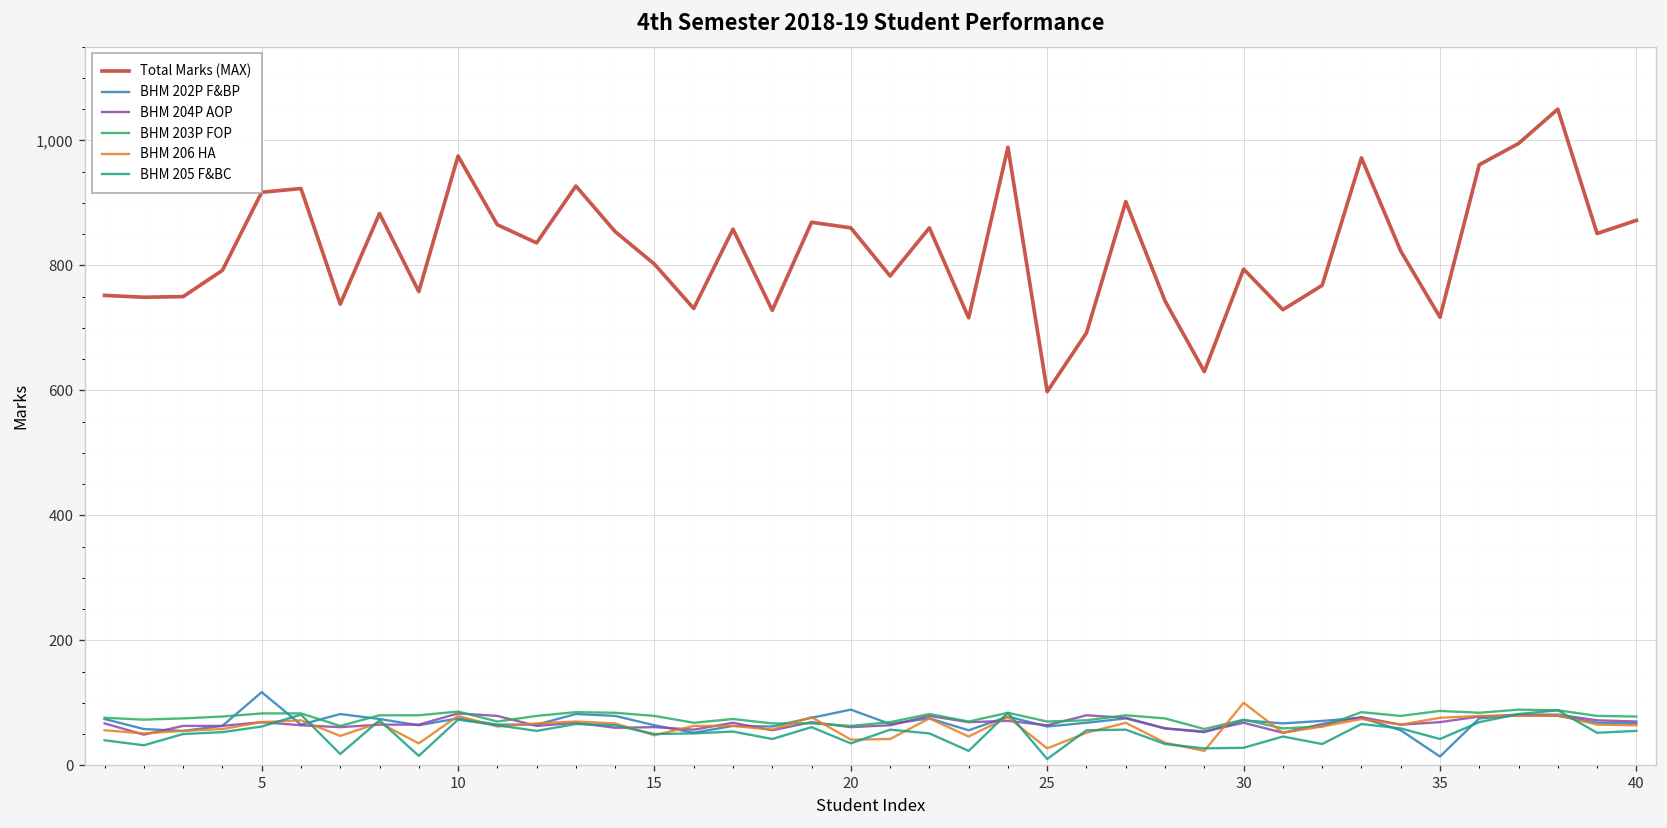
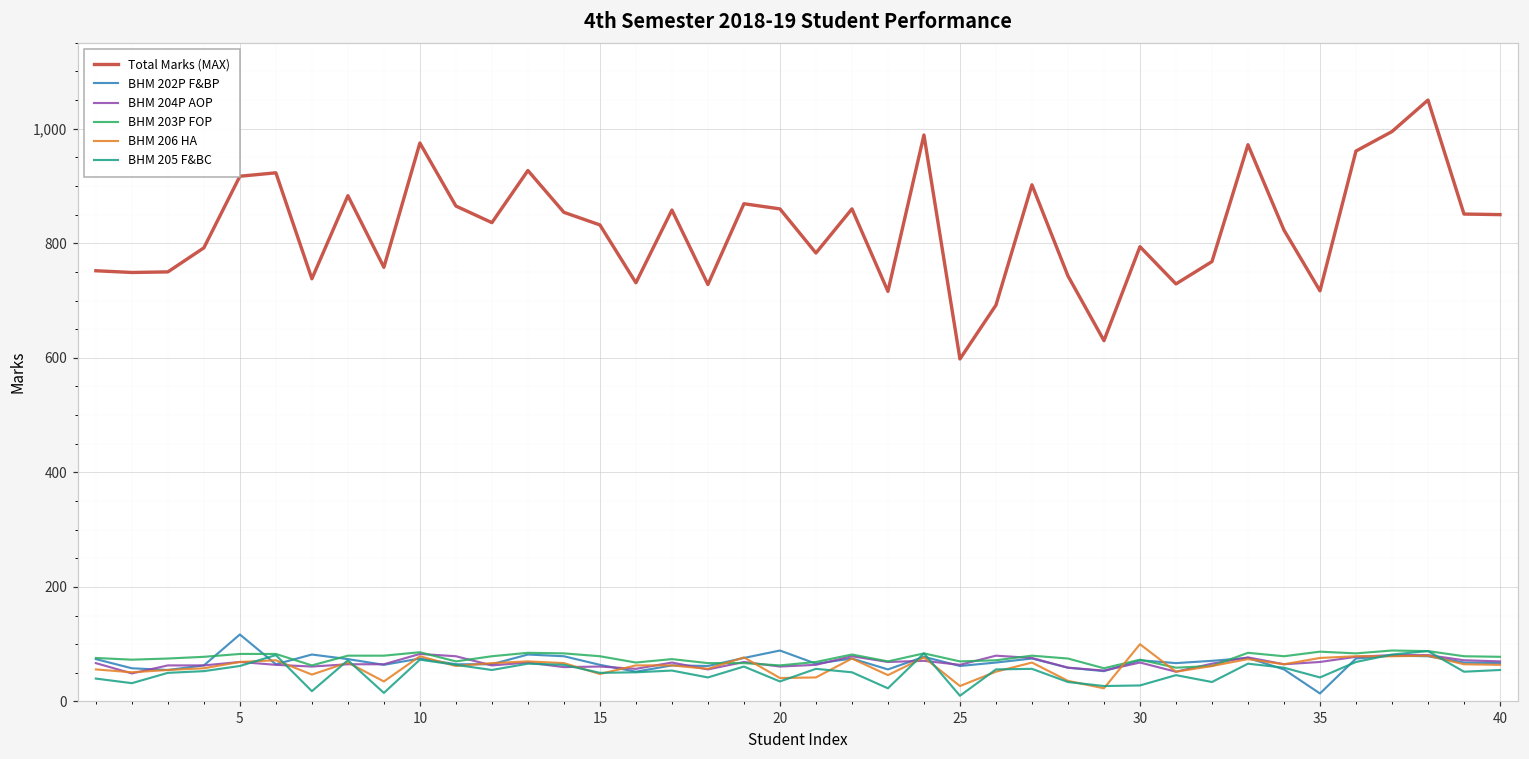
  {
    "Total Marks (MAX)": {
      "5": 920,
      "10": 980,
-     "15": 800,
+     "15": 830,
      "20": 860,
      "25": 600,
      "30": 790,
      "35": 720,
-     "40": 870
+     "40": 850
    },
    "BHM 202P F&BP": {
      "5": 120,
      "20": 90,
      "35": 10
    },
    "BHM 204P AOP": {
      "35": 70
    },
    "BHM 206 HA": {
      "20": 40,
      "25": 30,
      "30": 100,
      "35": 80
    }
  }
